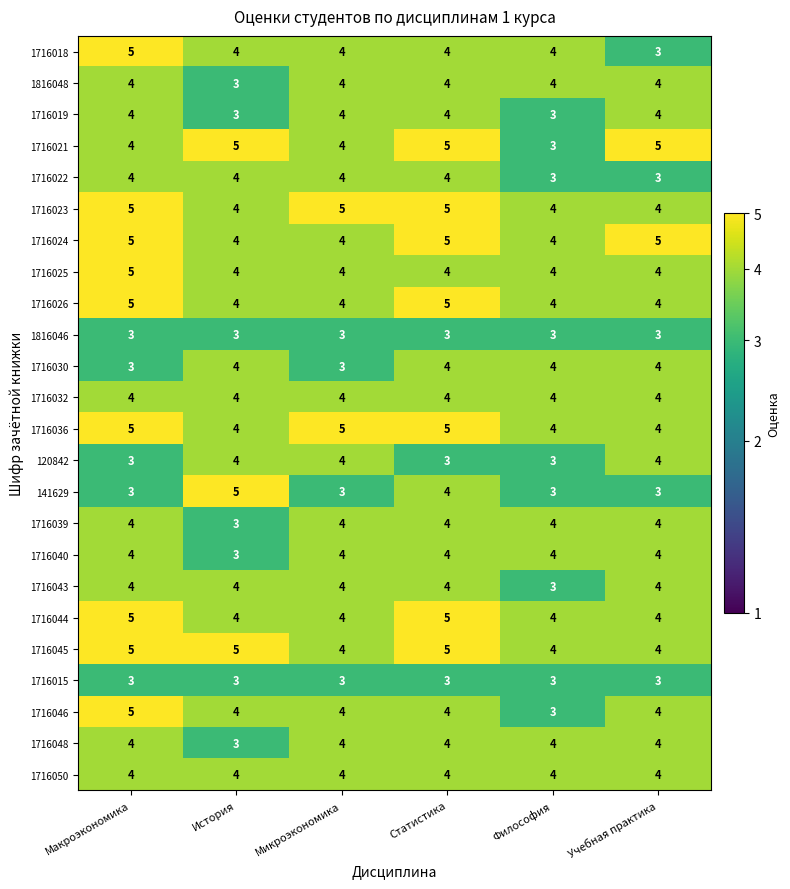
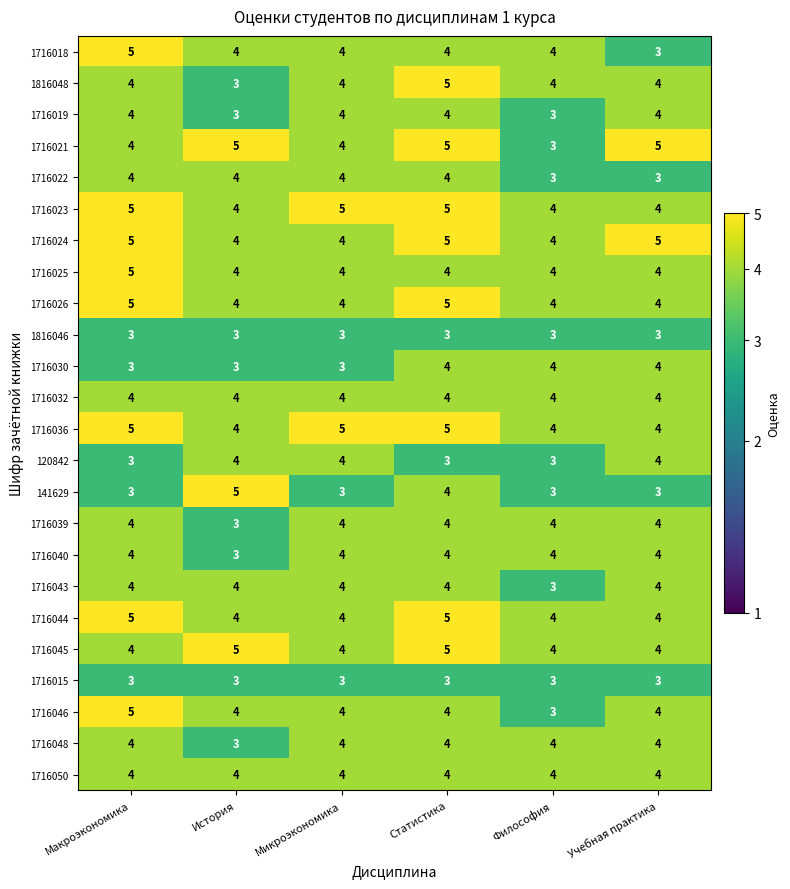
  {
    "1716018": {
      "Макроэкономика": 5,
      "История": 4,
      "Микроэкономика": 4,
      "Статистика": 4,
      "Философия": 4,
      "Учебная практика": 3
    },
    "1816048": {
      "Макроэкономика": 4,
      "История": 3,
      "Микроэкономика": 4,
-     "Статистика": 4,
+     "Статистика": 5,
      "Философия": 4,
      "Учебная практика": 4
    },
    "1716019": {
      "Макроэкономика": 4,
      "История": 3,
      "Микроэкономика": 4,
      "Статистика": 4,
      "Философия": 3,
      "Учебная практика": 4
    },
    "1716021": {
      "Макроэкономика": 4,
      "История": 5,
      "Микроэкономика": 4,
      "Статистика": 5,
      "Философия": 3,
      "Учебная практика": 5
    },
    "1716022": {
      "Макроэкономика": 4,
      "История": 4,
      "Микроэкономика": 4,
      "Статистика": 4,
      "Философия": 3,
      "Учебная практика": 3
    },
    "1716023": {
      "Макроэкономика": 5,
      "История": 4,
      "Микроэкономика": 5,
      "Статистика": 5,
      "Философия": 4,
      "Учебная практика": 4
    },
    "1716024": {
      "Макроэкономика": 5,
      "История": 4,
      "Микроэкономика": 4,
      "Статистика": 5,
      "Философия": 4,
      "Учебная практика": 5
    },
    "1716025": {
      "Макроэкономика": 5,
      "История": 4,
      "Микроэкономика": 4,
      "Статистика": 4,
      "Философия": 4,
      "Учебная практика": 4
    },
    "1716026": {
      "Макроэкономика": 5,
      "История": 4,
      "Микроэкономика": 4,
      "Статистика": 5,
      "Философия": 4,
      "Учебная практика": 4
    },
    "1816046": {
      "Макроэкономика": 3,
      "История": 3,
      "Микроэкономика": 3,
      "Статистика": 3,
      "Философия": 3,
      "Учебная практика": 3
    },
    "1716030": {
      "Макроэкономика": 3,
-     "История": 4,
+     "История": 3,
      "Микроэкономика": 3,
      "Статистика": 4,
      "Философия": 4,
      "Учебная практика": 4
    },
    "1716032": {
      "Макроэкономика": 4,
      "История": 4,
      "Микроэкономика": 4,
      "Статистика": 4,
      "Философия": 4,
      "Учебная практика": 4
    },
    "1716036": {
      "Макроэкономика": 5,
      "История": 4,
      "Микроэкономика": 5,
      "Статистика": 5,
      "Философия": 4,
      "Учебная практика": 4
    },
    "120842": {
      "Макроэкономика": 3,
      "История": 4,
      "Микроэкономика": 4,
      "Статистика": 3,
      "Философия": 3,
      "Учебная практика": 4
    },
    "141629": {
      "Макроэкономика": 3,
      "История": 5,
      "Микроэкономика": 3,
      "Статистика": 4,
      "Философия": 3,
      "Учебная практика": 3
    },
    "1716039": {
      "Макроэкономика": 4,
      "История": 3,
      "Микроэкономика": 4,
      "Статистика": 4,
      "Философия": 4,
      "Учебная практика": 4
    },
    "1716040": {
      "Макроэкономика": 4,
      "История": 3,
      "Микроэкономика": 4,
      "Статистика": 4,
      "Философия": 4,
      "Учебная практика": 4
    },
    "1716043": {
      "Макроэкономика": 4,
      "История": 4,
      "Микроэкономика": 4,
      "Статистика": 4,
      "Философия": 3,
      "Учебная практика": 4
    },
    "1716044": {
      "Макроэкономика": 5,
      "История": 4,
      "Микроэкономика": 4,
      "Статистика": 5,
      "Философия": 4,
      "Учебная практика": 4
    },
    "1716045": {
-     "Макроэкономика": 5,
+     "Макроэкономика": 4,
      "История": 5,
      "Микроэкономика": 4,
      "Статистика": 5,
      "Философия": 4,
      "Учебная практика": 4
    },
    "1716015": {
      "Макроэкономика": 3,
      "История": 3,
      "Микроэкономика": 3,
      "Статистика": 3,
      "Философия": 3,
      "Учебная практика": 3
    },
    "1716046": {
      "Макроэкономика": 5,
      "История": 4,
      "Микроэкономика": 4,
      "Статистика": 4,
      "Философия": 3,
      "Учебная практика": 4
    },
    "1716048": {
      "Макроэкономика": 4,
      "История": 3,
      "Микроэкономика": 4,
      "Статистика": 4,
      "Философия": 4,
      "Учебная практика": 4
    },
    "1716050": {
      "Макроэкономика": 4,
      "История": 4,
      "Микроэкономика": 4,
      "Статистика": 4,
      "Философия": 4,
      "Учебная практика": 4
    }
  }
